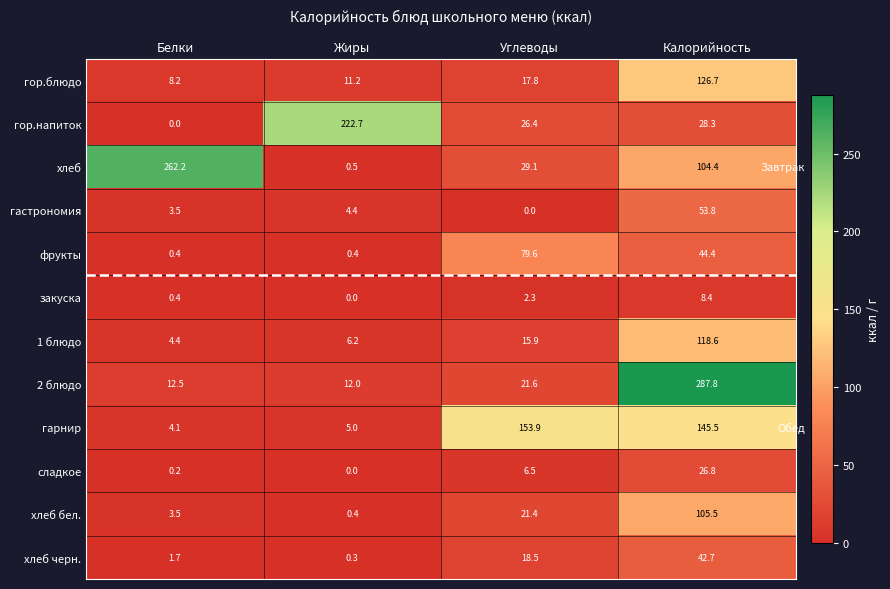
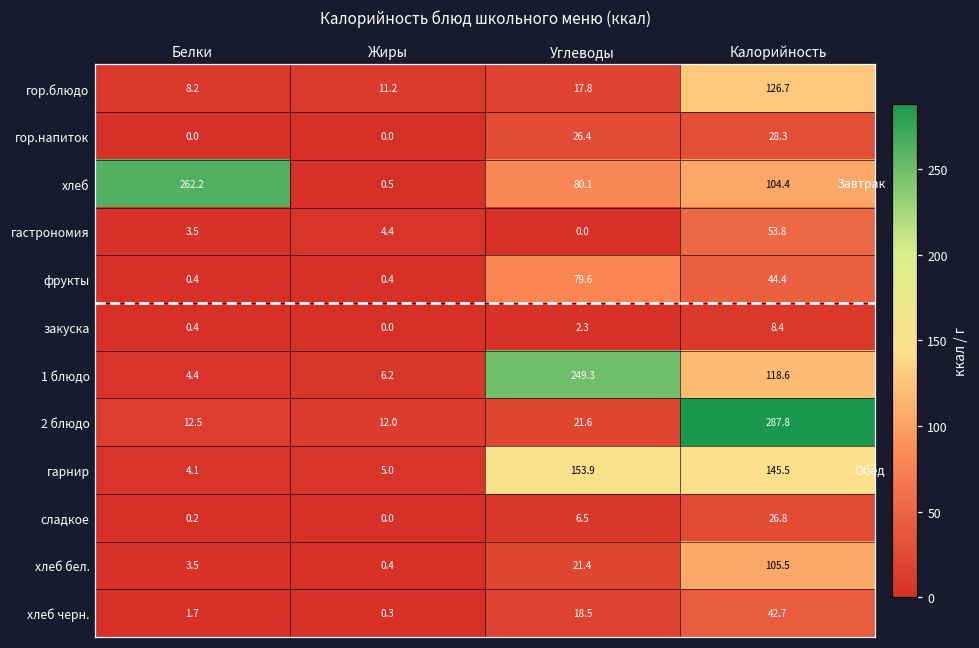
  {
    "гор.блюдо": {
      "Белки": 8.2,
      "Жиры": 11.2,
      "Углеводы": 17.8,
      "Калорийность": 126.7
    },
    "гор.напиток": {
      "Белки": 0.0,
-     "Жиры": 222.7,
+     "Жиры": 0.0,
      "Углеводы": 26.4,
      "Калорийность": 28.3
    },
    "хлеб": {
      "Белки": 262.2,
      "Жиры": 0.5,
-     "Углеводы": 29.1
+     "Углеводы": 80.1
    },
    "гастрономия": {
      "Белки": 3.5,
      "Жиры": 4.4,
      "Углеводы": 0.0,
      "Калорийность": 53.8
    },
    "фрукты": {
      "Белки": 0.4,
      "Жиры": 0.4,
      "Углеводы": 79.6,
      "Калорийность": 44.4
    },
    "закуска": {
      "Белки": 0.4,
      "Жиры": 0.0,
      "Углеводы": 2.3,
      "Калорийность": 8.4
    },
    "1 блюдо": {
      "Белки": 4.4,
      "Жиры": 6.2,
-     "Углеводы": 15.9,
+     "Углеводы": 249.3,
      "Калорийность": 118.6
    },
    "2 блюдо": {
      "Белки": 12.5,
      "Жиры": 12.0,
      "Углеводы": 21.6,
      "Калорийность": 287.8
    },
    "гарнир": {
      "Белки": 4.1,
      "Жиры": 5.0,
      "Углеводы": 153.9
    },
    "сладкое": {
      "Белки": 0.2,
      "Жиры": 0.0,
      "Углеводы": 6.5,
      "Калорийность": 26.8
    },
    "хлеб бел.": {
      "Белки": 3.5,
      "Жиры": 0.4,
      "Углеводы": 21.4,
      "Калорийность": 105.5
    },
    "хлеб черн.": {
      "Белки": 1.7,
      "Жиры": 0.3,
      "Углеводы": 18.5,
      "Калорийность": 42.7
    }
  }
